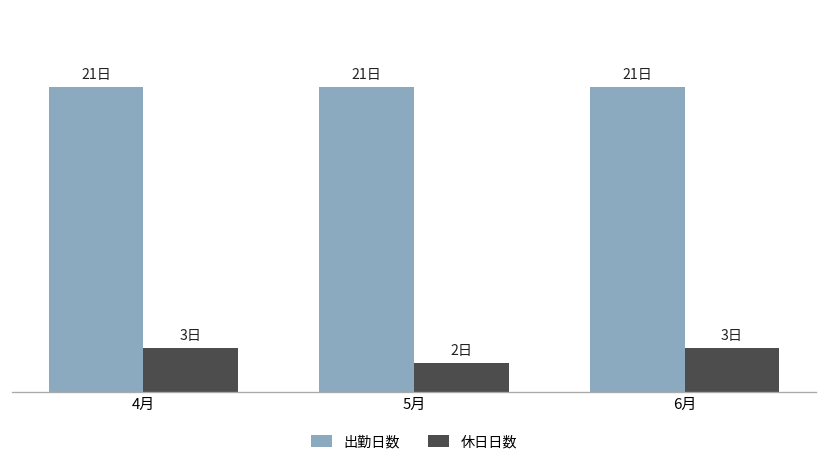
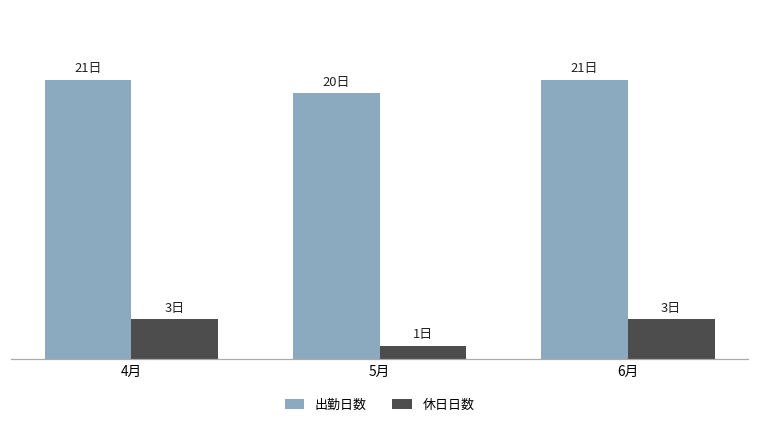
  {
    "出勤日数": {
      "4月": "21日",
-     "5月": "21日",
+     "5月": "20日",
      "6月": "21日"
    },
    "休日日数": {
      "4月": "3日",
-     "5月": "2日",
+     "5月": "1日",
      "6月": "3日"
    }
  }
